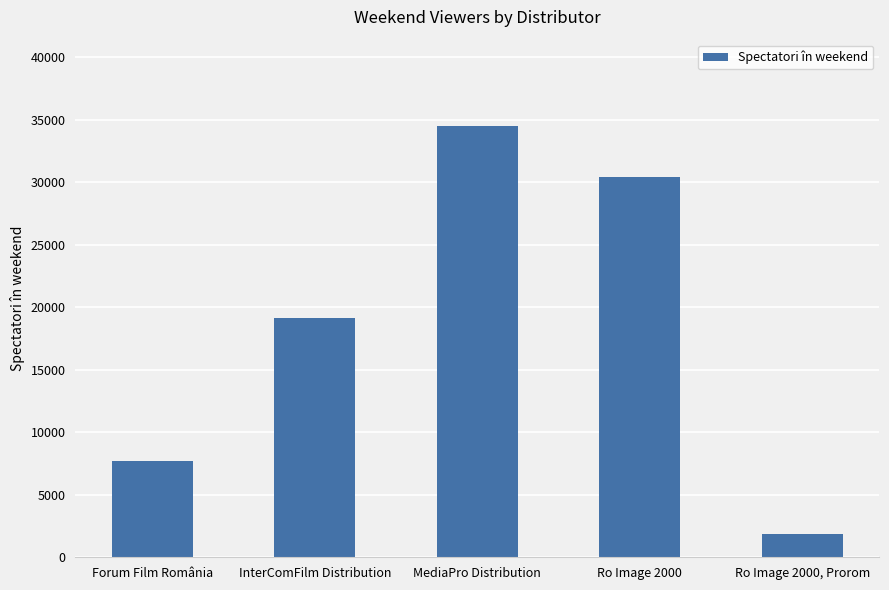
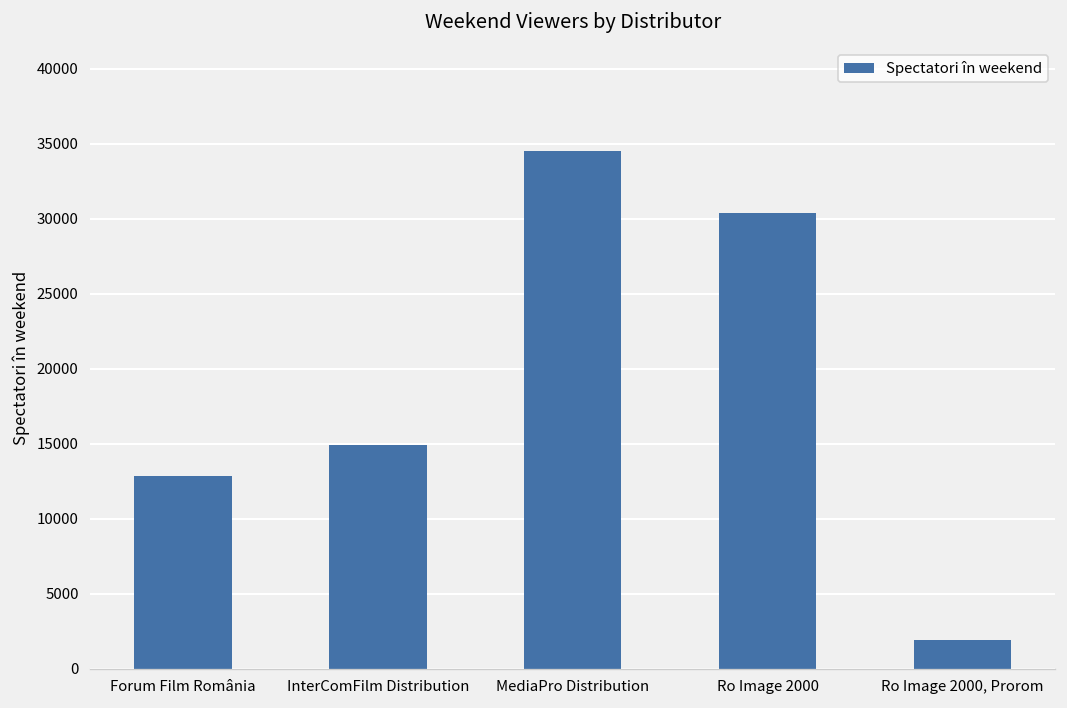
  {
-   "Forum Film România": 7700,
-   "InterComFilm Distribution": 19200,
+   "Forum Film România": 12900,
+   "InterComFilm Distribution": 14900,
    "MediaPro Distribution": 34500,
    "Ro Image 2000": 30400,
    "Ro Image 2000, Prorom": 1900
  }
